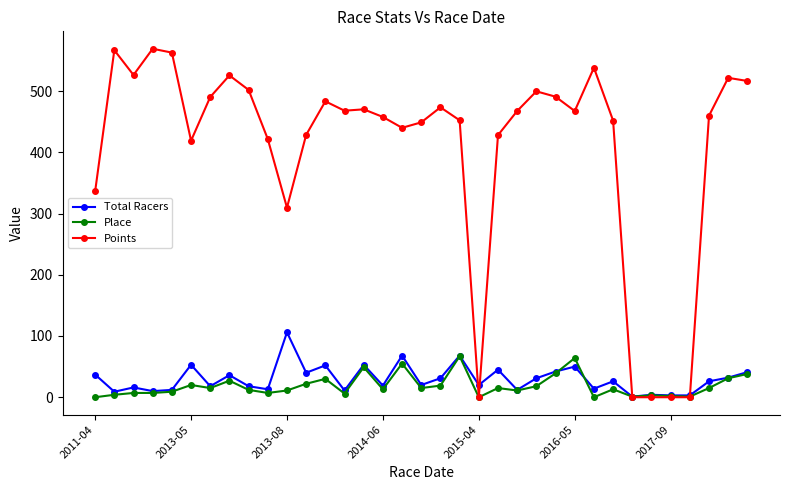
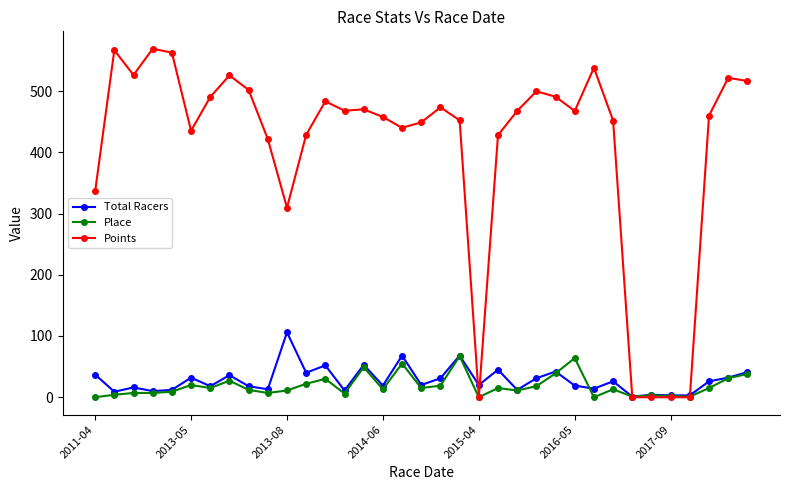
  {
    "Total Racers": {
      "2011-04": 40,
-     "2013-05": 50,
+     "2013-05": 30,
      "2013-08": 110,
      "2014-06": 20,
      "2015-04": 20,
-     "2016-05": 50
+     "2016-05": 20
    },
    "Place": {
      "2011-04": 0,
      "2013-05": 20,
      "2013-08": 10,
      "2014-06": 10,
      "2016-05": 60
    },
    "Points": {
      "2011-04": 340,
-     "2013-05": 420,
+     "2013-05": 440,
      "2013-08": 310,
      "2014-06": 460,
      "2016-05": 470
    }
  }
